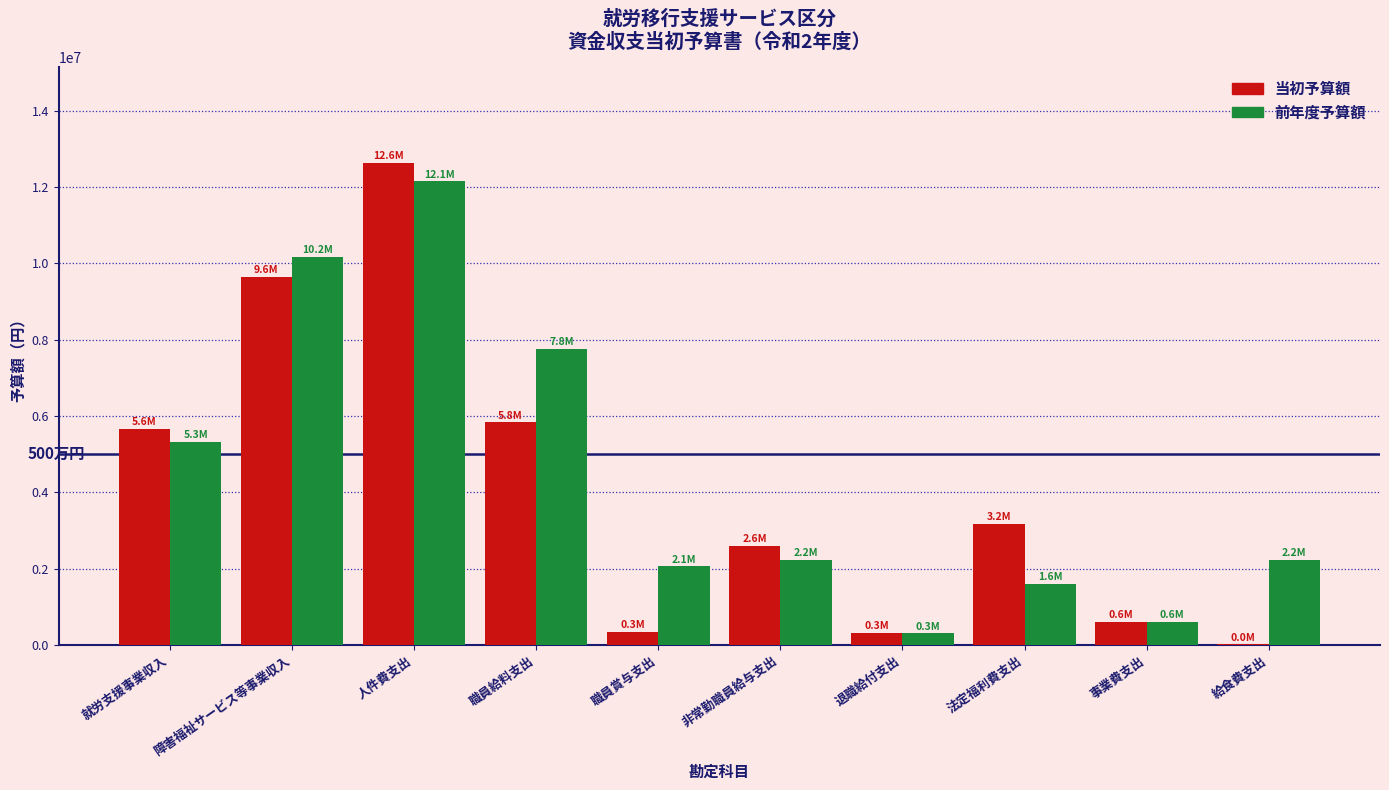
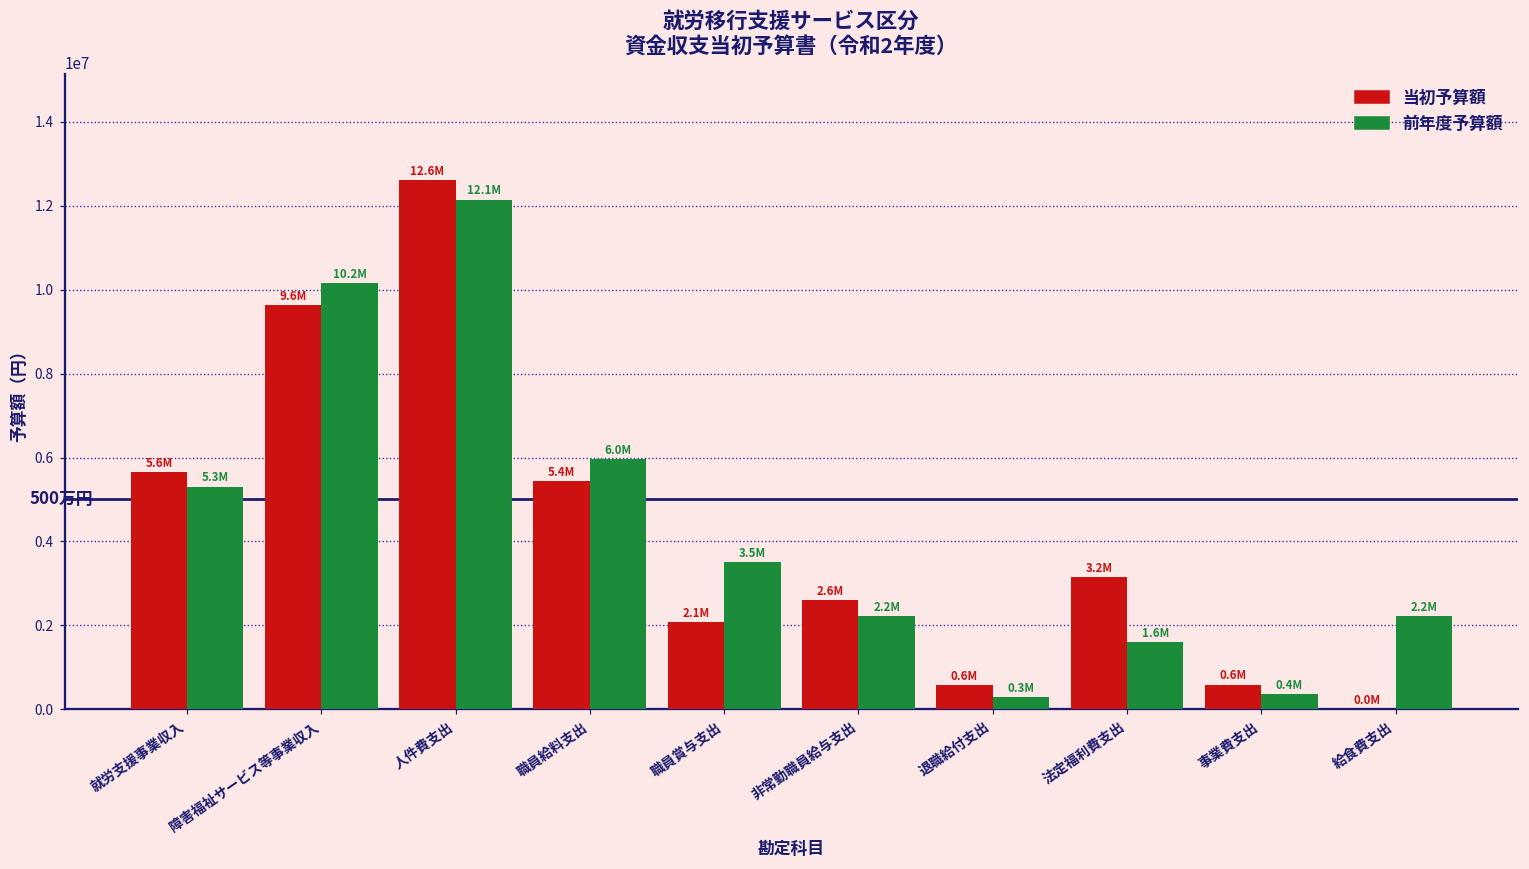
  {
    "当初予算額": {
      "就労支援事業収入": "5.6M",
      "障害福祉サービス等事業収入": "9.6M",
      "人件費支出": "12.6M",
-     "職員給料支出": "5.8M",
-     "職員賞与支出": "0.3M",
+     "職員給料支出": "5.4M",
+     "職員賞与支出": "2.1M",
      "非常勤職員給与支出": "2.6M",
-     "退職給付支出": "0.3M",
+     "退職給付支出": "0.6M",
      "法定福利費支出": "3.2M",
      "事業費支出": "0.6M"
    },
    "前年度予算額": {
      "就労支援事業収入": "5.3M",
      "障害福祉サービス等事業収入": "10.2M",
      "人件費支出": "12.1M",
-     "職員給料支出": "7.8M",
-     "職員賞与支出": "2.1M",
+     "職員給料支出": "6.0M",
+     "職員賞与支出": "3.5M",
      "非常勤職員給与支出": "2.2M",
      "退職給付支出": "0.3M",
      "法定福利費支出": "1.6M",
-     "事業費支出": "0.6M",
+     "事業費支出": "0.4M",
      "給食費支出": "2.2M"
    }
  }
